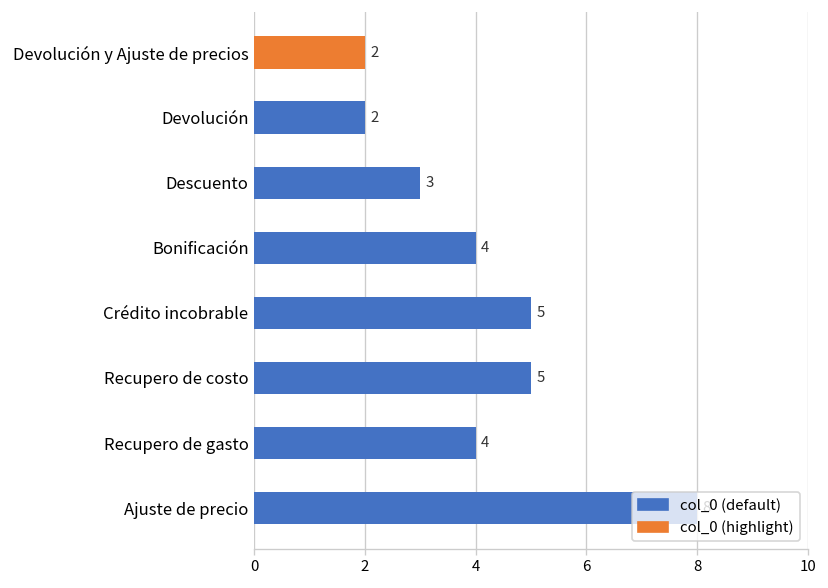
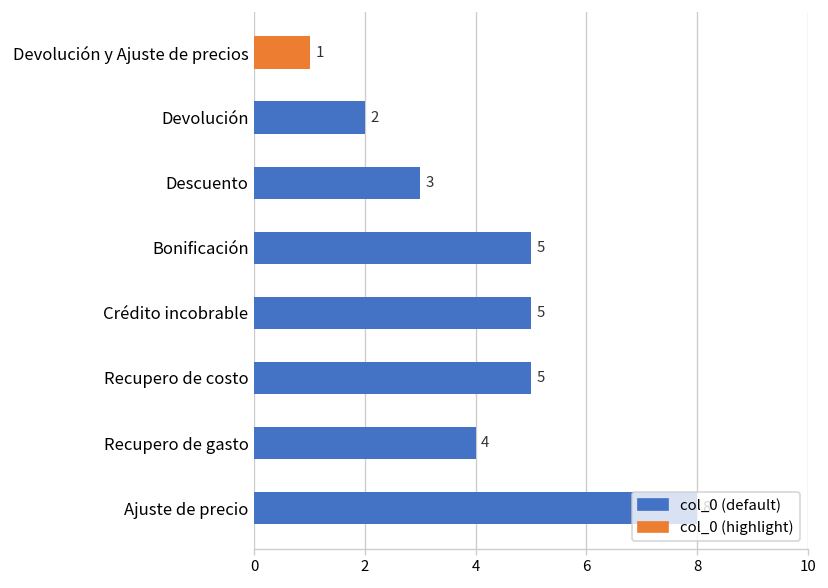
  {
-   "Devolución y Ajuste de precios": 2,
+   "Devolución y Ajuste de precios": 1,
    "Devolución": 2,
    "Descuento": 3,
-   "Bonificación": 4,
+   "Bonificación": 5,
    "Crédito incobrable": 5,
    "Recupero de costo": 5,
    "Recupero de gasto": 4
  }
